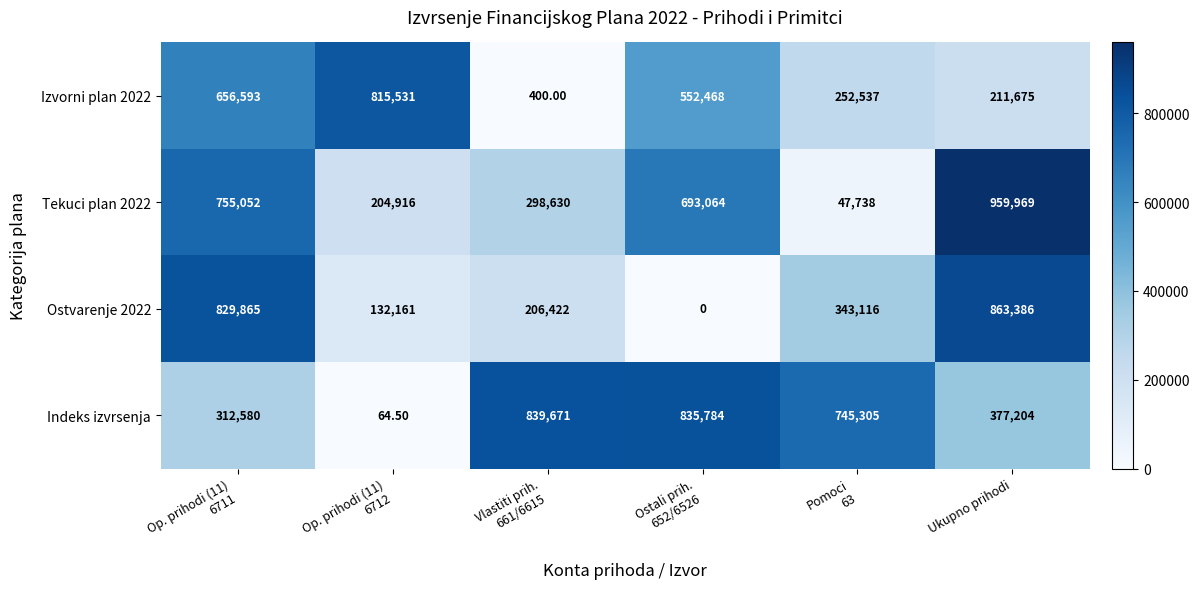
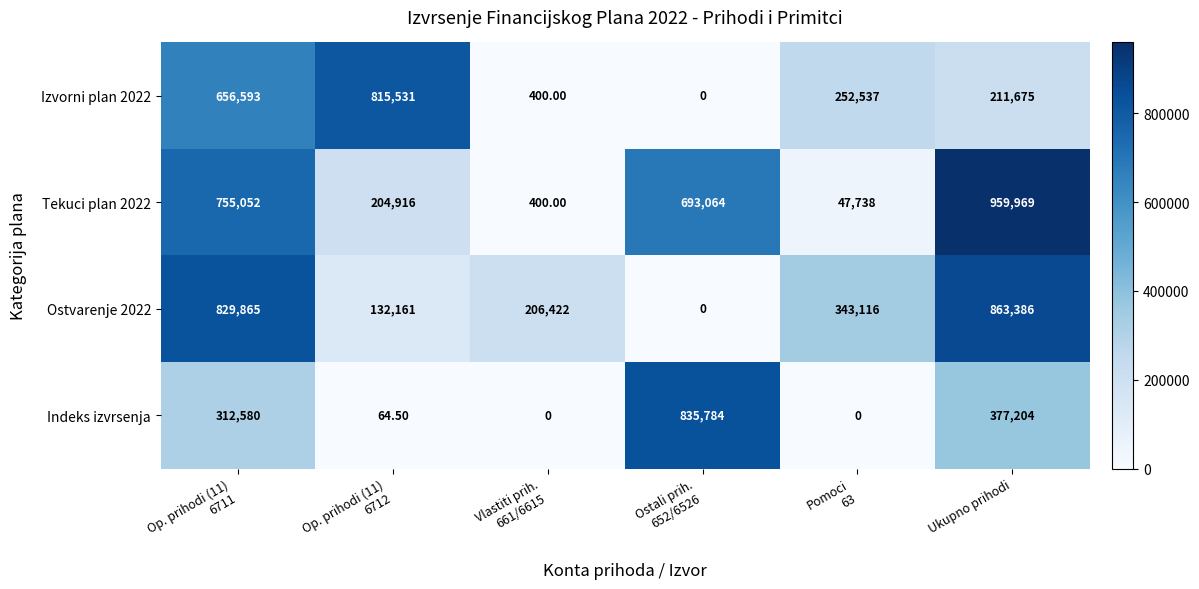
  {
    "Izvorni plan 2022": {
      "Op. prihodi (11) 6711": "656,593",
      "Op. prihodi (11) 6712": "815,531",
      "Vlastiti prih. 661/6615": "400.00",
-     "Ostali prih. 652/6526": "552,468",
+     "Ostali prih. 652/6526": "0",
      "Pomoci 63": "252,537",
      "Ukupno prihodi": "211,675"
    },
    "Tekuci plan 2022": {
      "Op. prihodi (11) 6711": "755,052",
      "Op. prihodi (11) 6712": "204,916",
-     "Vlastiti prih. 661/6615": "298,630",
+     "Vlastiti prih. 661/6615": "400.00",
      "Ostali prih. 652/6526": "693,064",
      "Pomoci 63": "47,738",
      "Ukupno prihodi": "959,969"
    },
    "Ostvarenje 2022": {
      "Op. prihodi (11) 6711": "829,865",
      "Op. prihodi (11) 6712": "132,161",
      "Vlastiti prih. 661/6615": "206,422",
      "Ostali prih. 652/6526": "0",
      "Pomoci 63": "343,116",
      "Ukupno prihodi": "863,386"
    },
    "Indeks izvrsenja": {
      "Op. prihodi (11) 6711": "312,580",
      "Op. prihodi (11) 6712": "64.50",
-     "Vlastiti prih. 661/6615": "839,671",
+     "Vlastiti prih. 661/6615": "0",
      "Ostali prih. 652/6526": "835,784",
-     "Pomoci 63": "745,305",
+     "Pomoci 63": "0",
      "Ukupno prihodi": "377,204"
    }
  }
